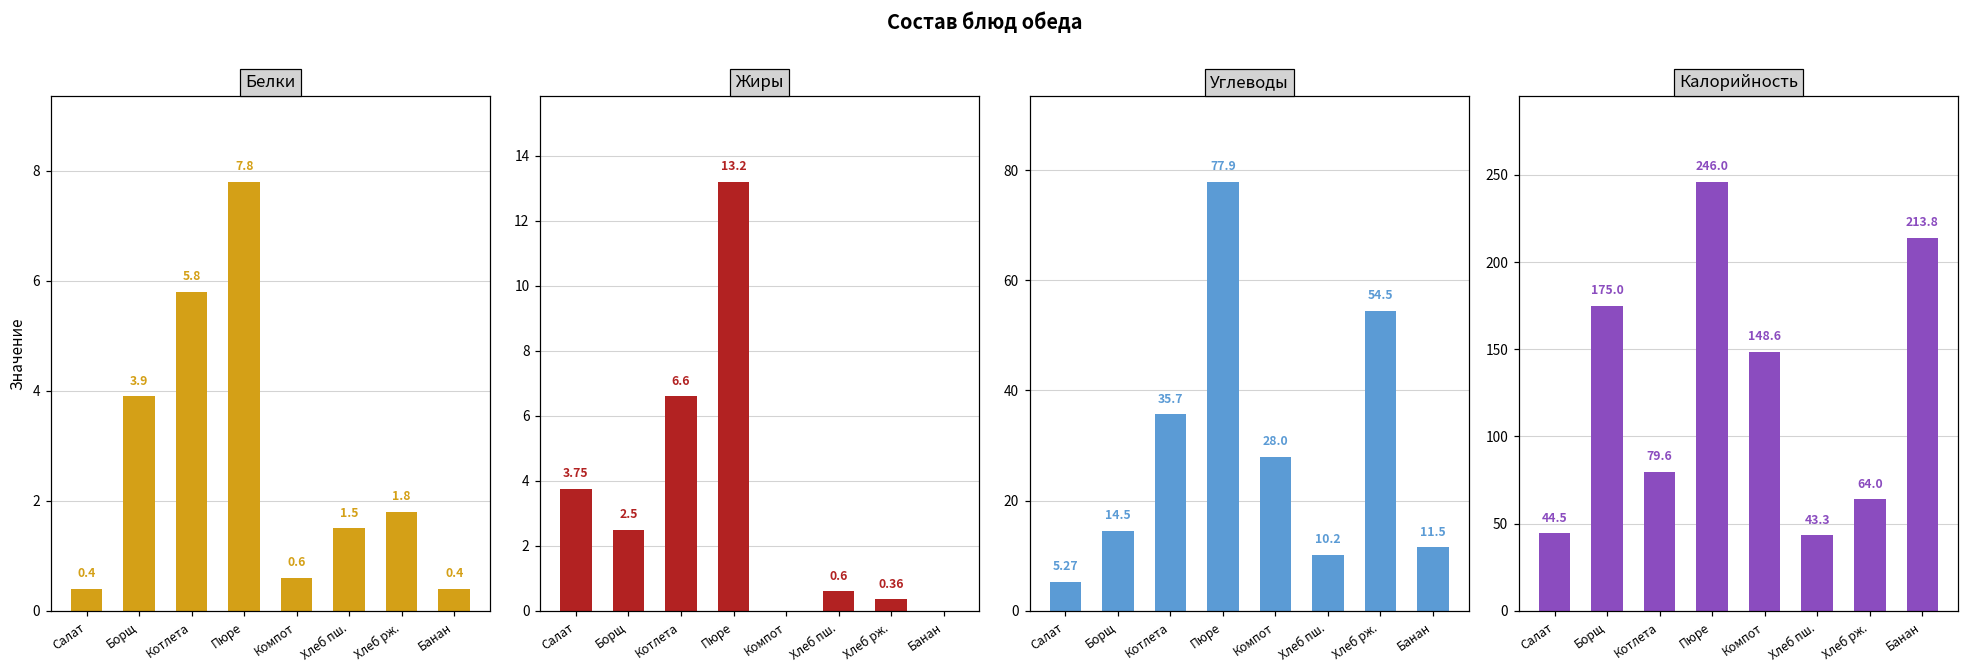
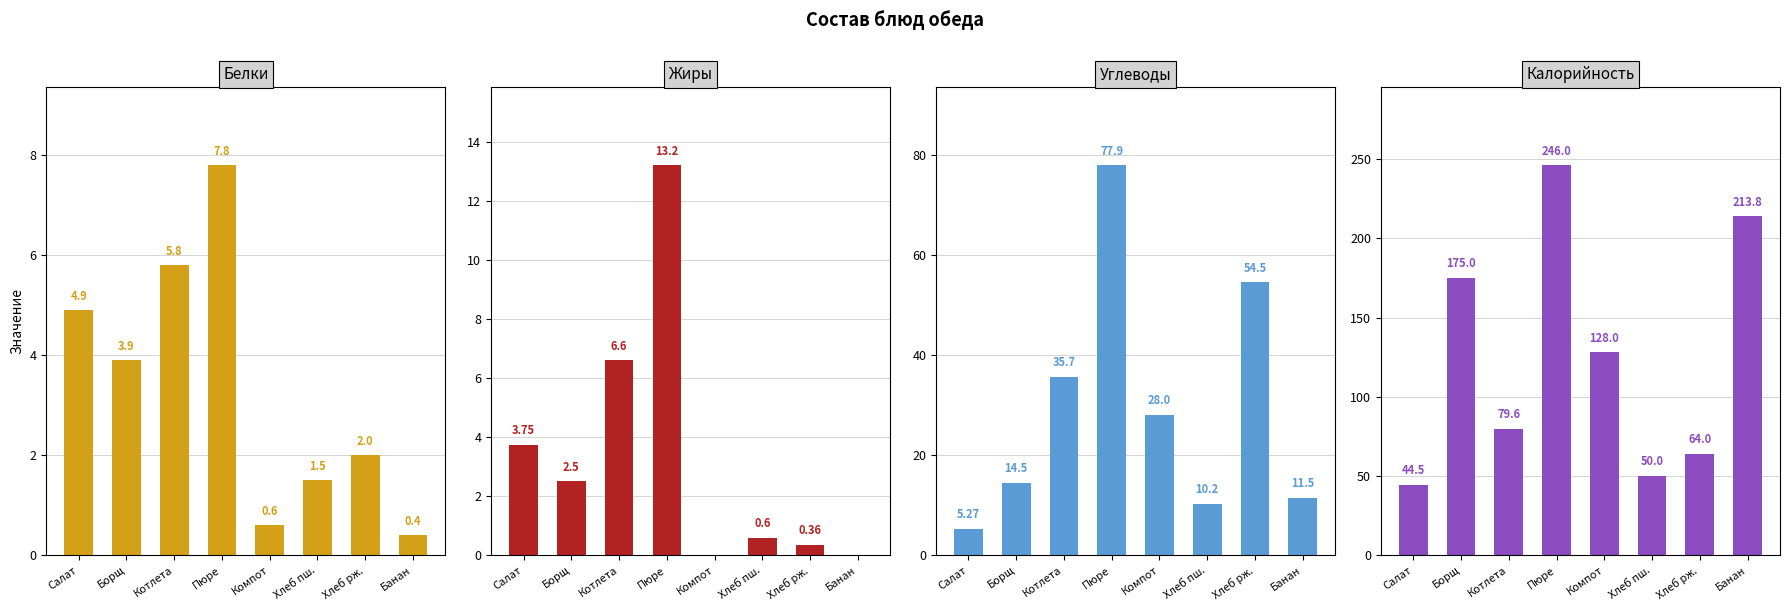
  {
    "Белки": {
-     "Салат": 0.4,
+     "Салат": 4.9,
      "Борщ": 3.9,
      "Котлета": 5.8,
      "Пюре": 7.8,
      "Компот": 0.6,
      "Хлеб пш.": 1.5,
-     "Хлеб рж.": 1.8,
+     "Хлеб рж.": 2.0,
      "Банан": 0.4
    },
    "Жиры": {
      "Салат": 3.75,
      "Борщ": 2.5,
      "Котлета": 6.6,
      "Пюре": 13.2,
      "Хлеб пш.": 0.6,
      "Хлеб рж.": 0.36
    },
    "Углеводы": {
      "Салат": 5.27,
      "Борщ": 14.5,
      "Котлета": 35.7,
      "Пюре": 77.9,
      "Компот": 28.0,
      "Хлеб пш.": 10.2,
      "Хлеб рж.": 54.5,
      "Банан": 11.5
    },
    "Калорийность": {
      "Салат": 44.5,
      "Борщ": 175.0,
      "Котлета": 79.6,
      "Пюре": 246.0,
-     "Компот": 148.6,
-     "Хлеб пш.": 43.3,
+     "Компот": 128.0,
+     "Хлеб пш.": 50.0,
      "Хлеб рж.": 64.0,
      "Банан": 213.8
    }
  }
